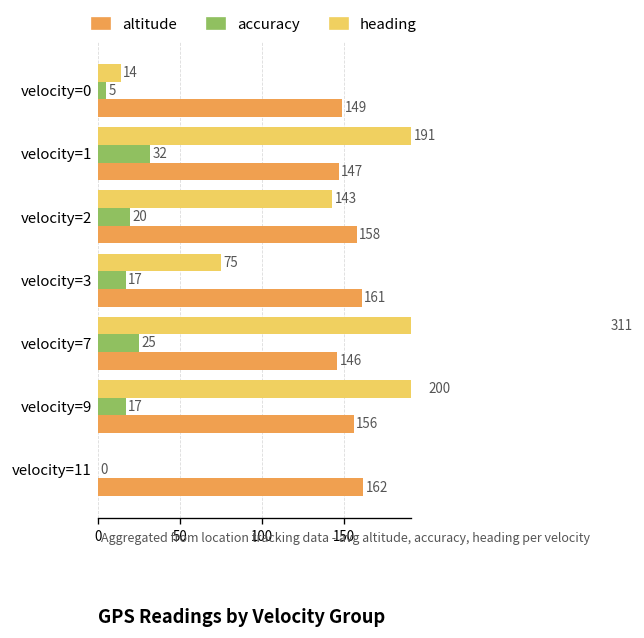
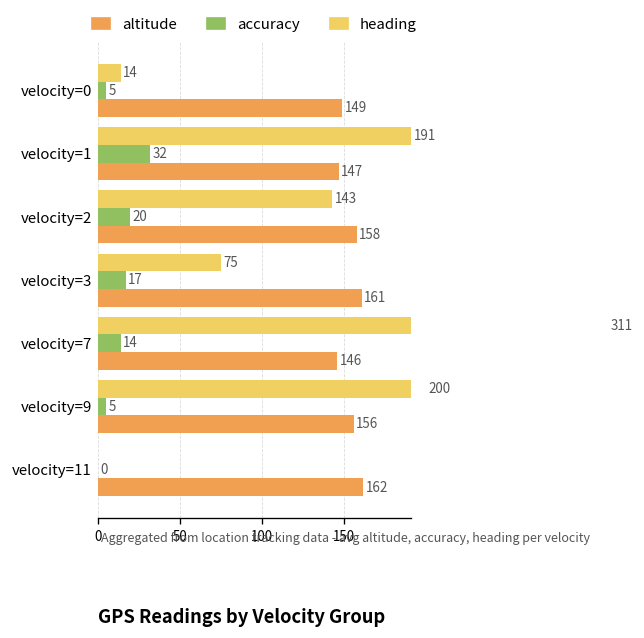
  {
    "accuracy": {
      "velocity=0": 5,
      "velocity=1": 32,
      "velocity=2": 20,
      "velocity=3": 17,
-     "velocity=7": 25,
-     "velocity=9": 17,
+     "velocity=7": 14,
+     "velocity=9": 5,
      "velocity=11": 0
    }
  }
